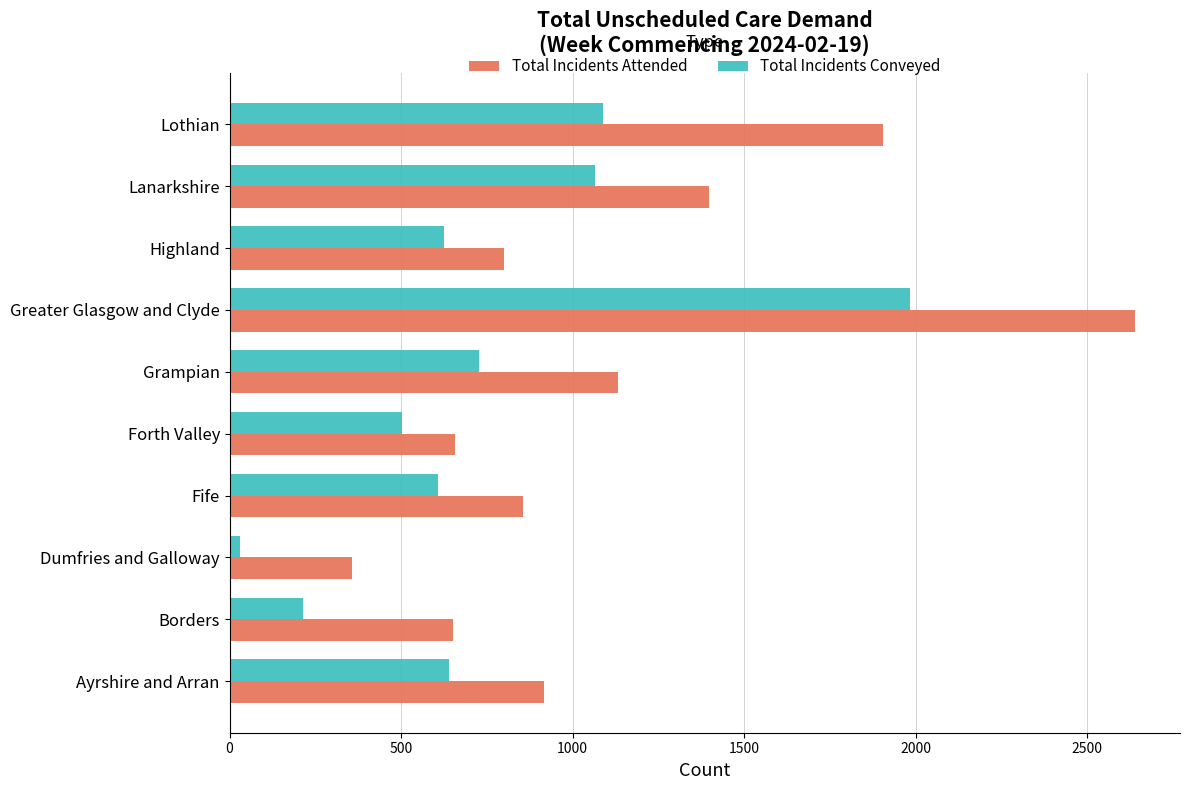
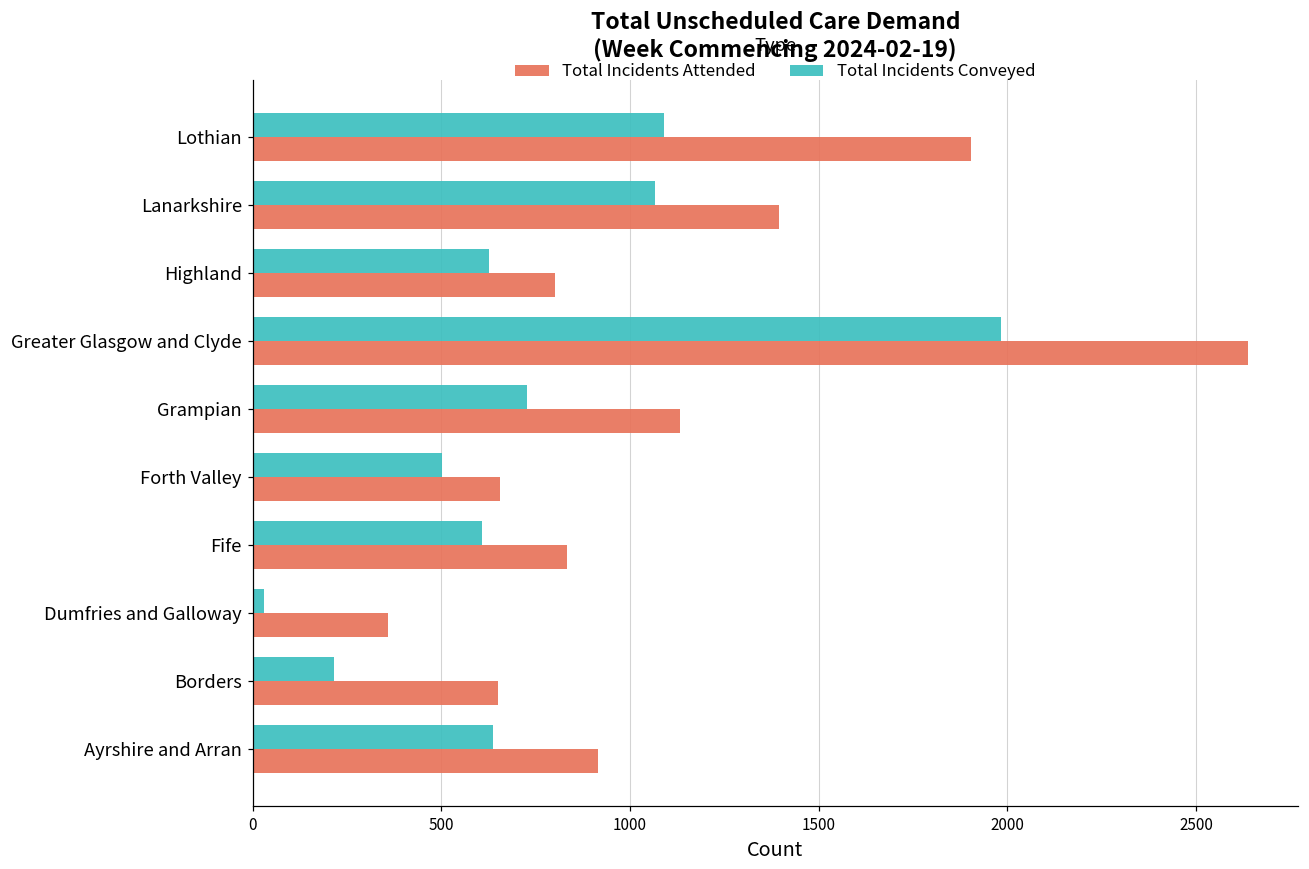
  {
    "Total Incidents Attended": {
      "Lothian": 1900,
      "Lanarkshire": 1400,
      "Highland": 800,
      "Greater Glasgow and Clyde": 2640,
      "Grampian": 1130,
      "Forth Valley": 660,
-     "Fife": 860,
+     "Fife": 830,
      "Dumfries and Galloway": 360,
      "Borders": 650,
      "Ayrshire and Arran": 920
    },
    "Total Incidents Conveyed": {
      "Lothian": 1090,
      "Lanarkshire": 1070,
      "Highland": 630,
      "Greater Glasgow and Clyde": 1980,
      "Grampian": 730,
      "Forth Valley": 500,
      "Fife": 610,
      "Dumfries and Galloway": 30,
      "Borders": 220,
      "Ayrshire and Arran": 640
    }
  }
